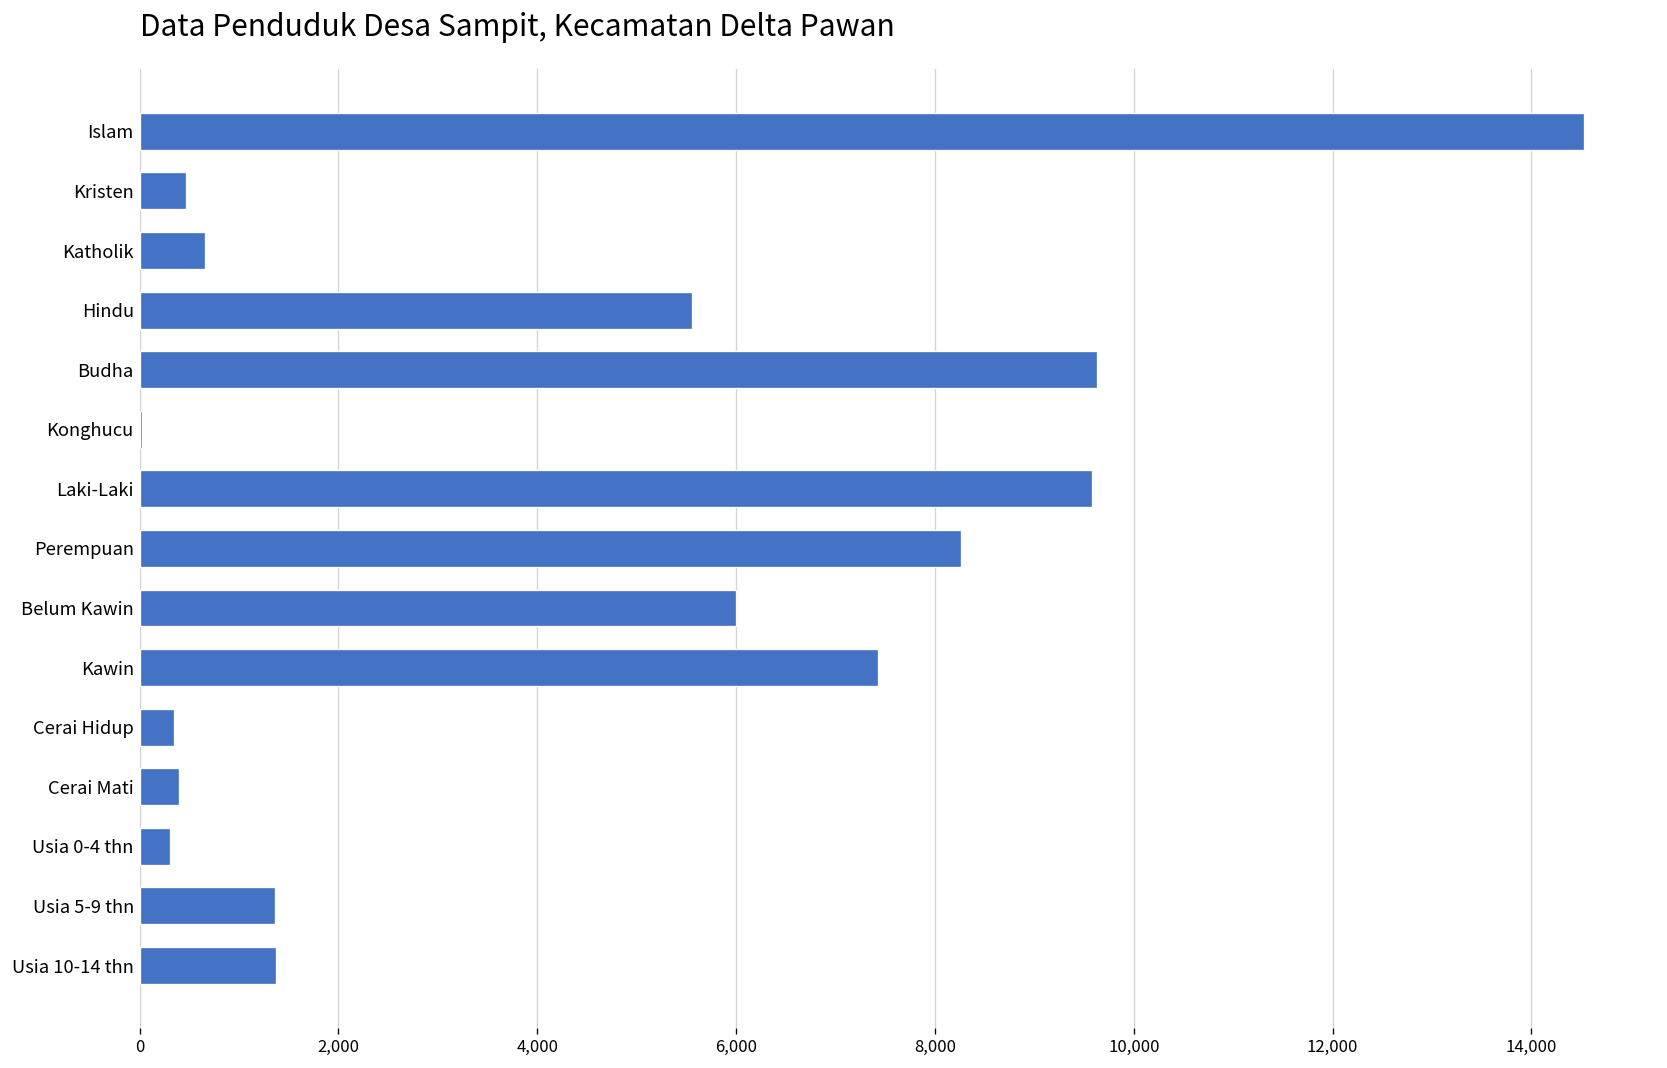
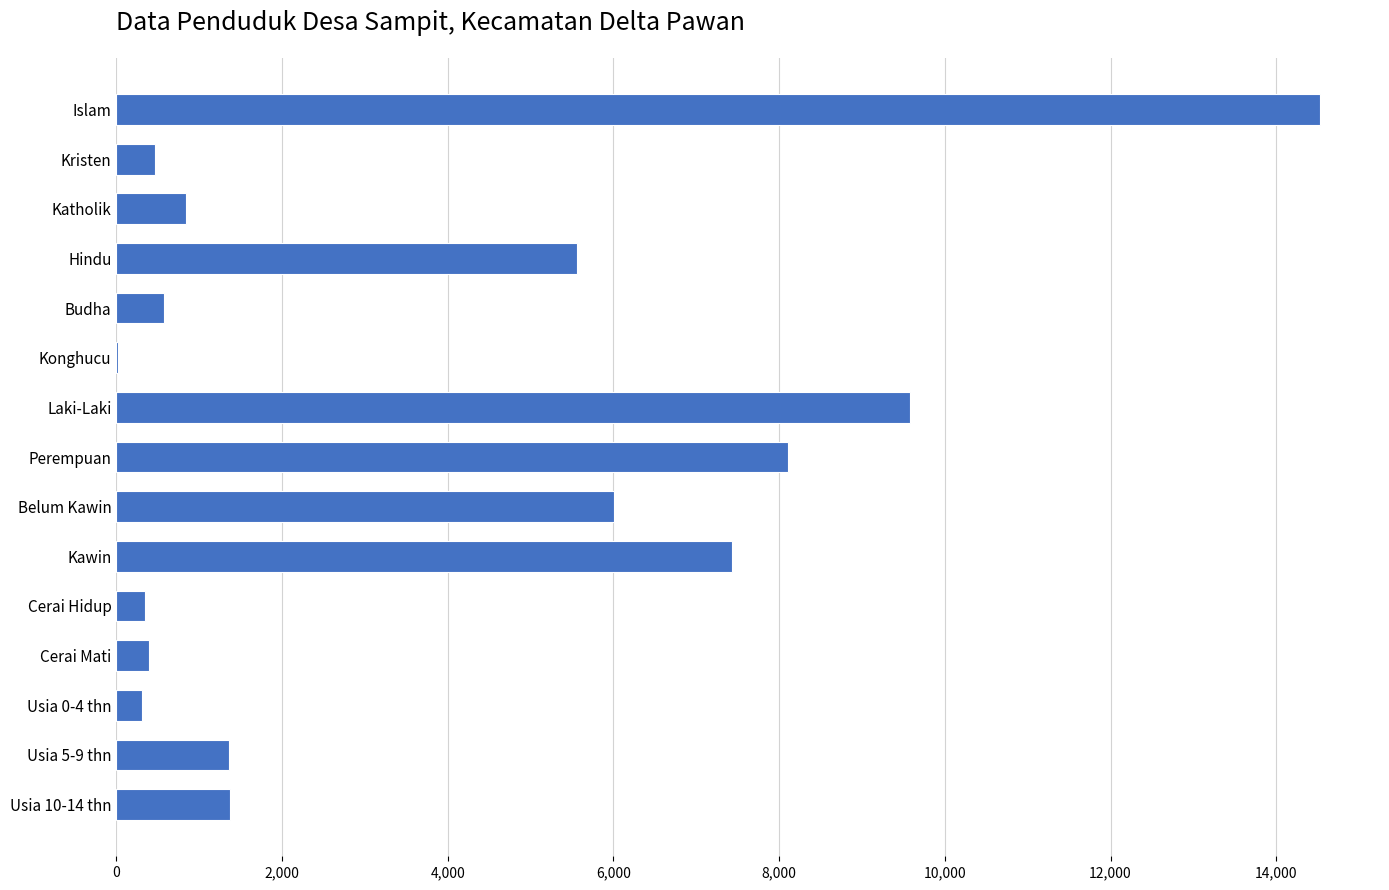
  {
    "Islam": "14,500",
    "Kristen": "500",
-   "Katholik": "700",
+   "Katholik": "800",
    "Hindu": "5,600",
-   "Budha": "9,600",
+   "Budha": "600",
    "Laki-Laki": "9,600",
-   "Perempuan": "8,300",
+   "Perempuan": "8,100",
    "Belum Kawin": "6,000",
    "Kawin": "7,400",
    "Cerai Hidup": "300",
    "Cerai Mati": "400",
    "Usia 0-4 thn": "300",
    "Usia 5-9 thn": "1,400",
    "Usia 10-14 thn": "1,400"
  }
